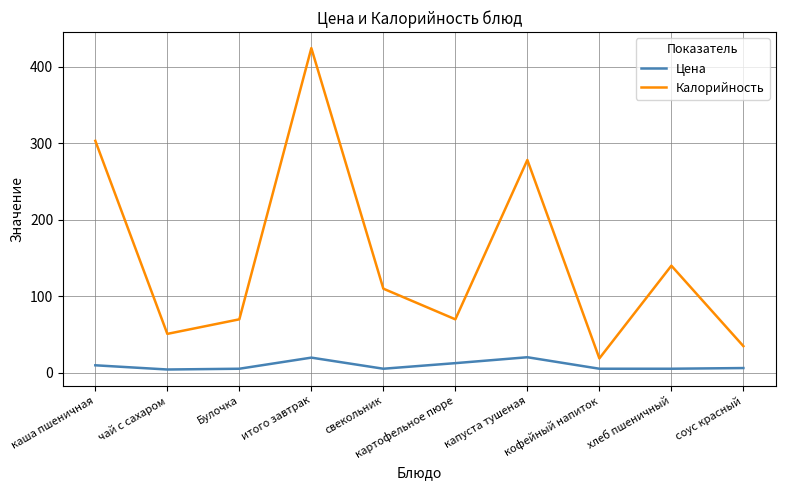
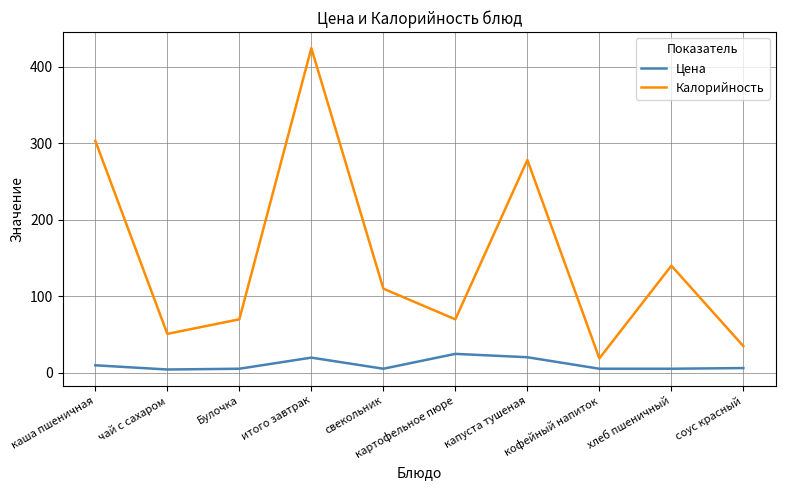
  {
    "Цена": {
      "каша пшеничная": 10,
      "чай с сахаром": 0,
      "Булочка": 10,
      "итого завтрак": 20,
      "свекольник": 10,
-     "картофельное пюре": 10,
+     "картофельное пюре": 20,
      "капуста тушеная": 20,
      "кофейный напиток": 10,
      "хлеб пшеничный": 10,
      "соус красный": 10
    },
    "Калорийность": {
      "каша пшеничная": 300,
      "чай с сахаром": 50,
      "Булочка": 70,
      "итого завтрак": 420,
      "свекольник": 110,
      "картофельное пюре": 70,
      "капуста тушеная": 280,
      "кофейный напиток": 20,
      "хлеб пшеничный": 140,
      "соус красный": 40
    }
  }
